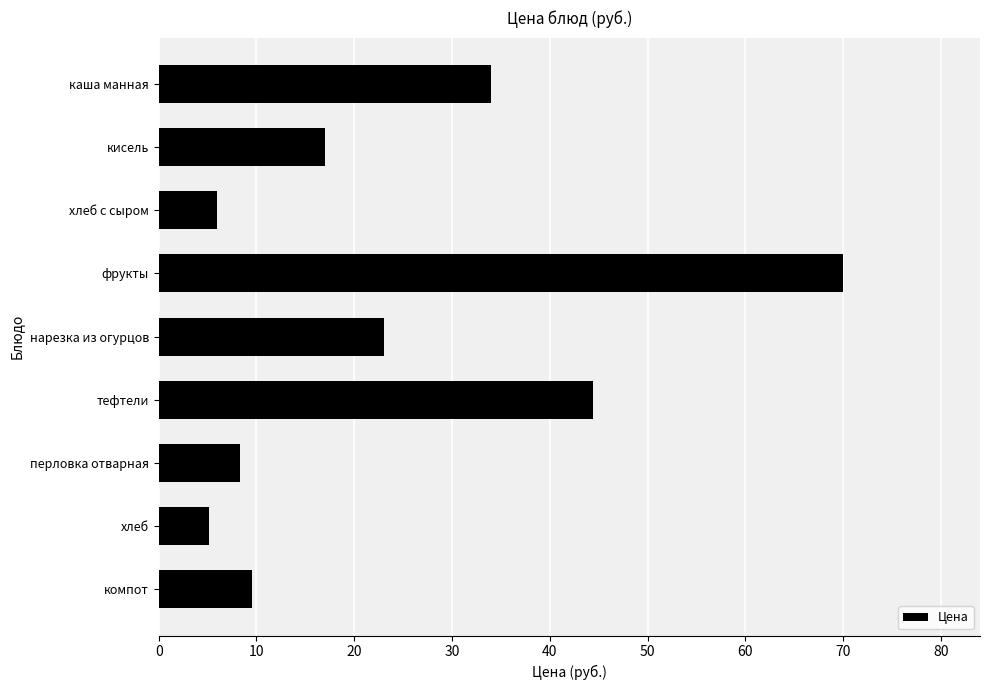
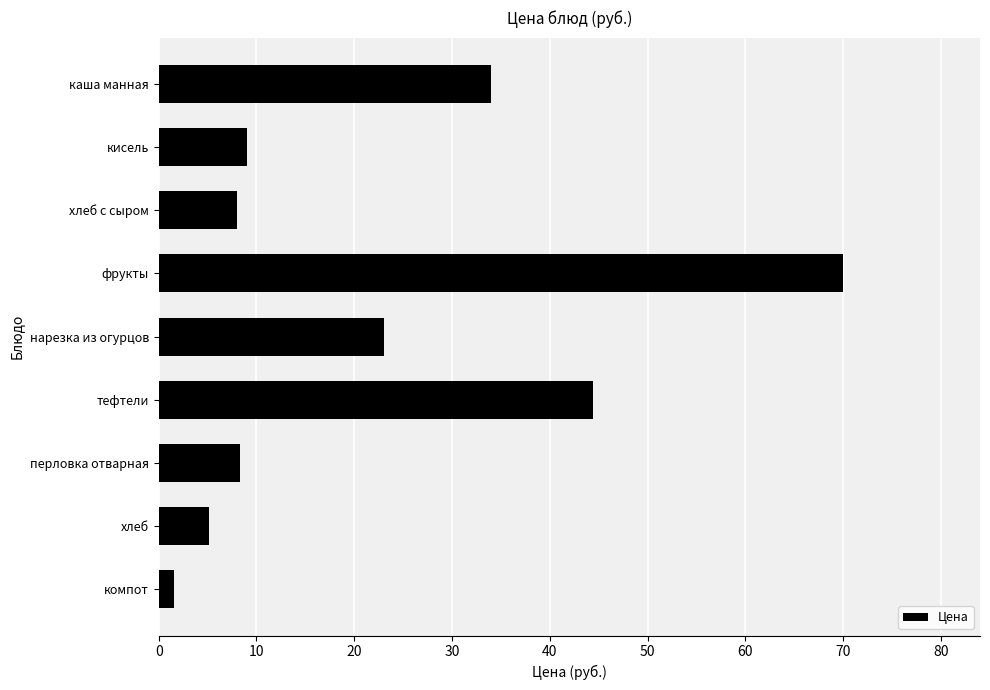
  {
    "каша манная": 34,
-   "кисель": 17,
-   "хлеб с сыром": 6,
+   "кисель": 9,
+   "хлеб с сыром": 8,
    "фрукты": 70,
    "нарезка из огурцов": 23,
    "тефтели": 44,
    "перловка отварная": 8,
    "хлеб": 5,
-   "компот": 10
+   "компот": 2
  }
